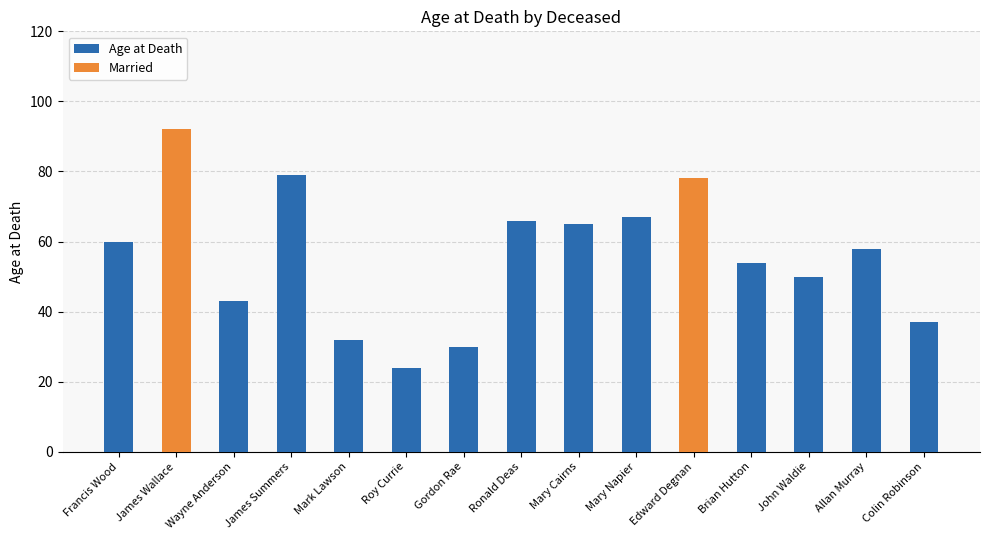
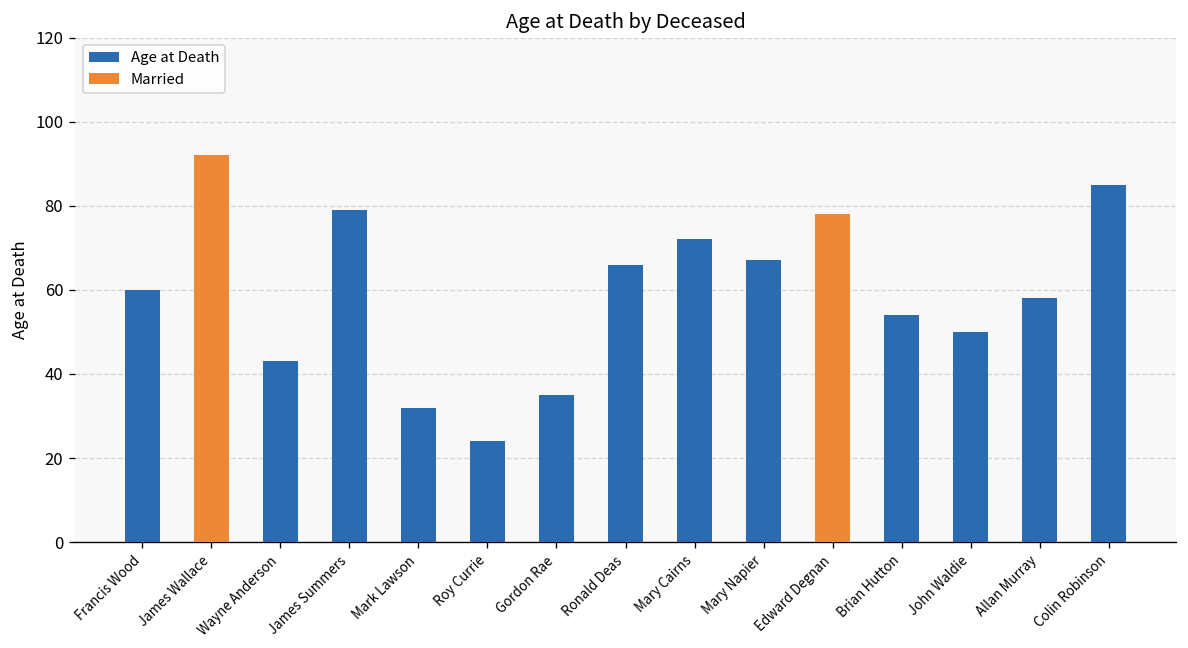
  {
    "Age at Death": {
      "Francis Wood": 60,
      "James Wallace": 92,
      "Wayne Anderson": 43,
      "James Summers": 79,
      "Mark Lawson": 32,
      "Roy Currie": 24,
-     "Gordon Rae": 30,
+     "Gordon Rae": 35,
      "Ronald Deas": 66,
-     "Mary Cairns": 65,
+     "Mary Cairns": 72,
      "Mary Napier": 67,
      "Edward Degnan": 78,
      "Brian Hutton": 54,
      "John Waldie": 50,
      "Allan Murray": 58,
-     "Colin Robinson": 37
+     "Colin Robinson": 85
    },
    "Married": {
      "Francis Wood": 0,
      "James Wallace": 92,
      "Wayne Anderson": 0,
      "James Summers": 0,
      "Mark Lawson": 0,
      "Roy Currie": 0,
      "Gordon Rae": 0,
      "Ronald Deas": 0,
      "Mary Cairns": 0,
      "Mary Napier": 0,
      "Edward Degnan": 78,
      "Brian Hutton": 0,
      "John Waldie": 0,
      "Allan Murray": 0,
      "Colin Robinson": 0
    }
  }
